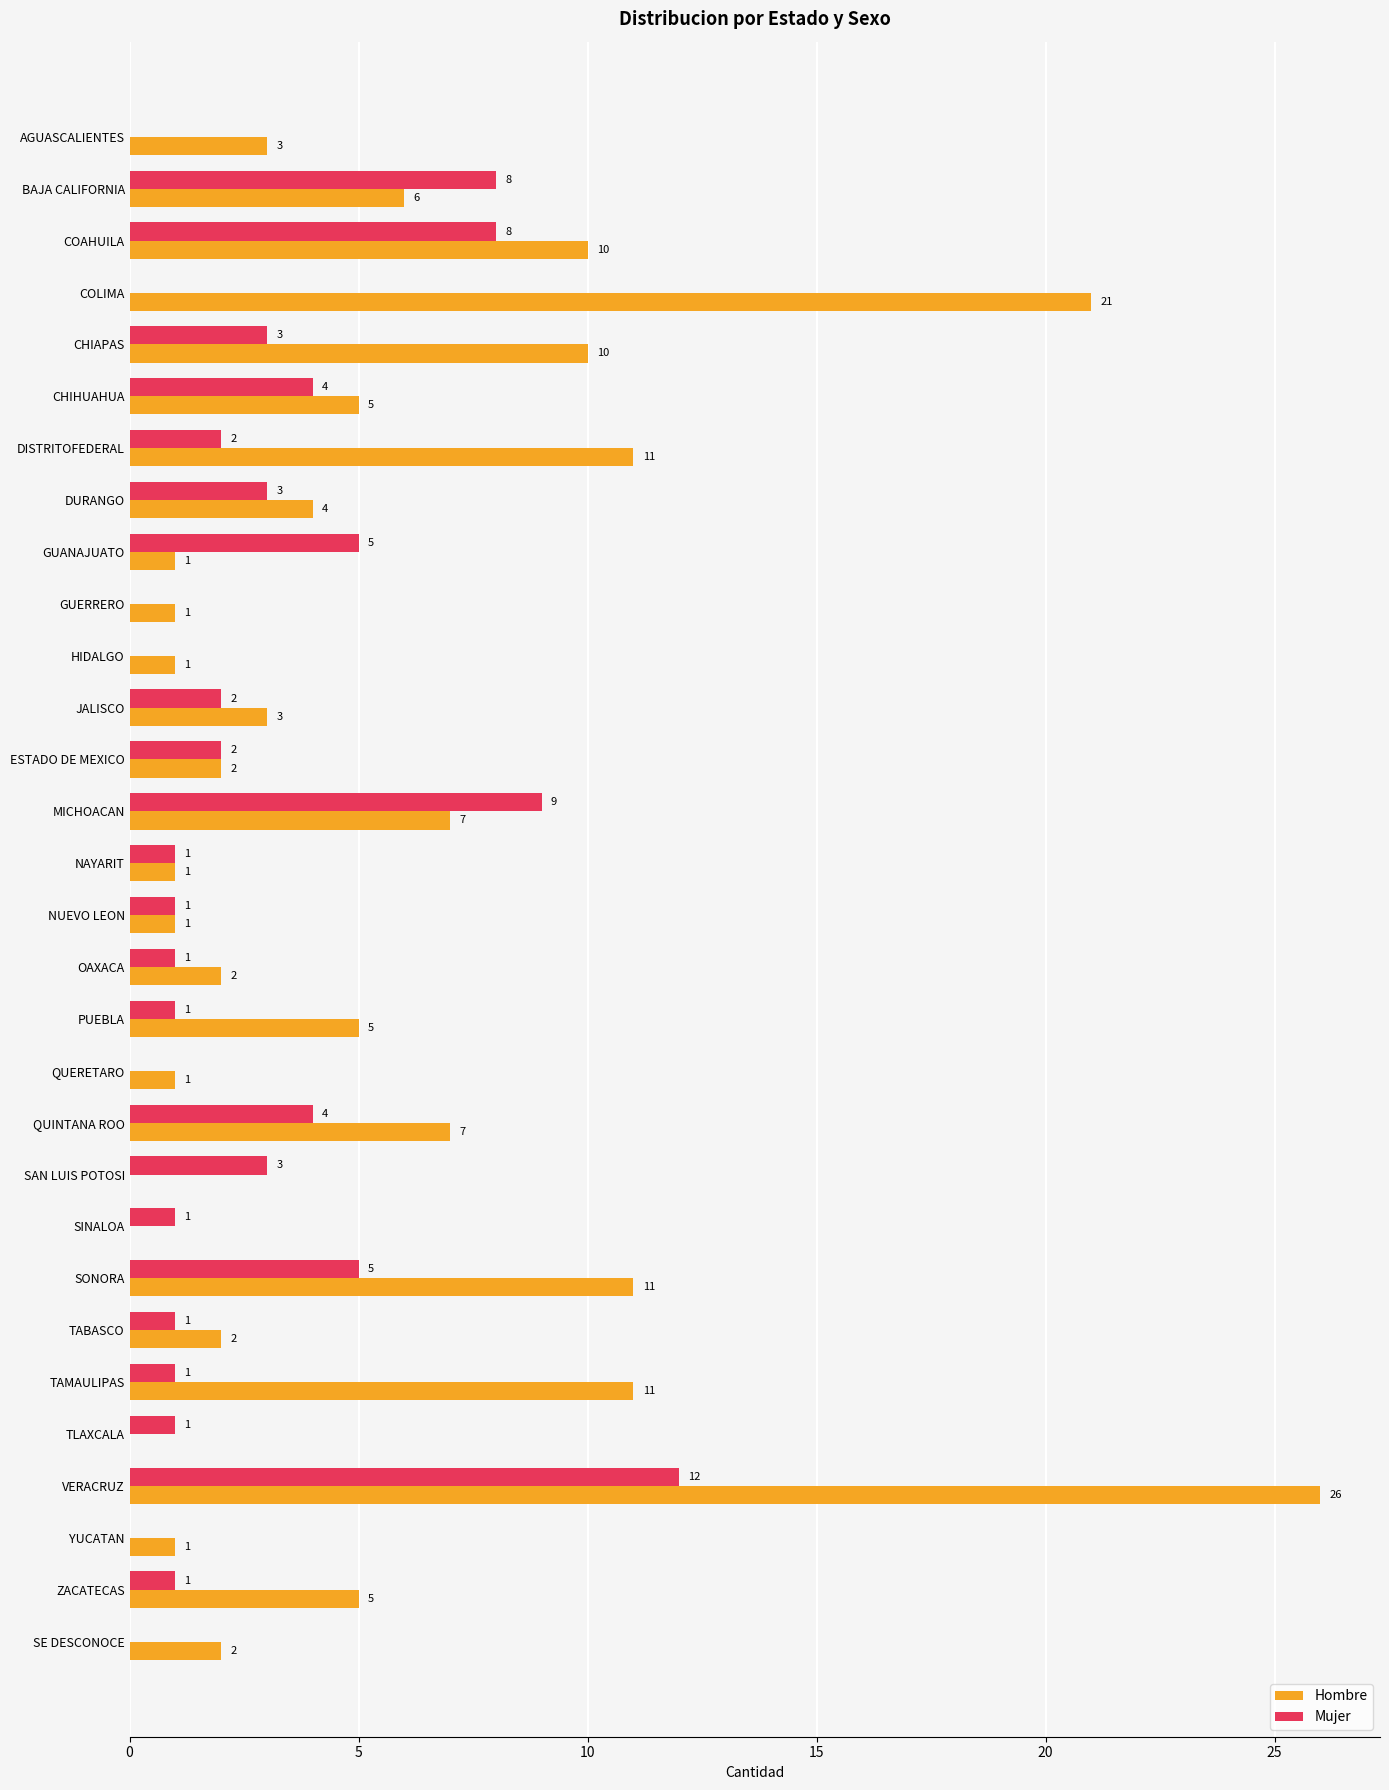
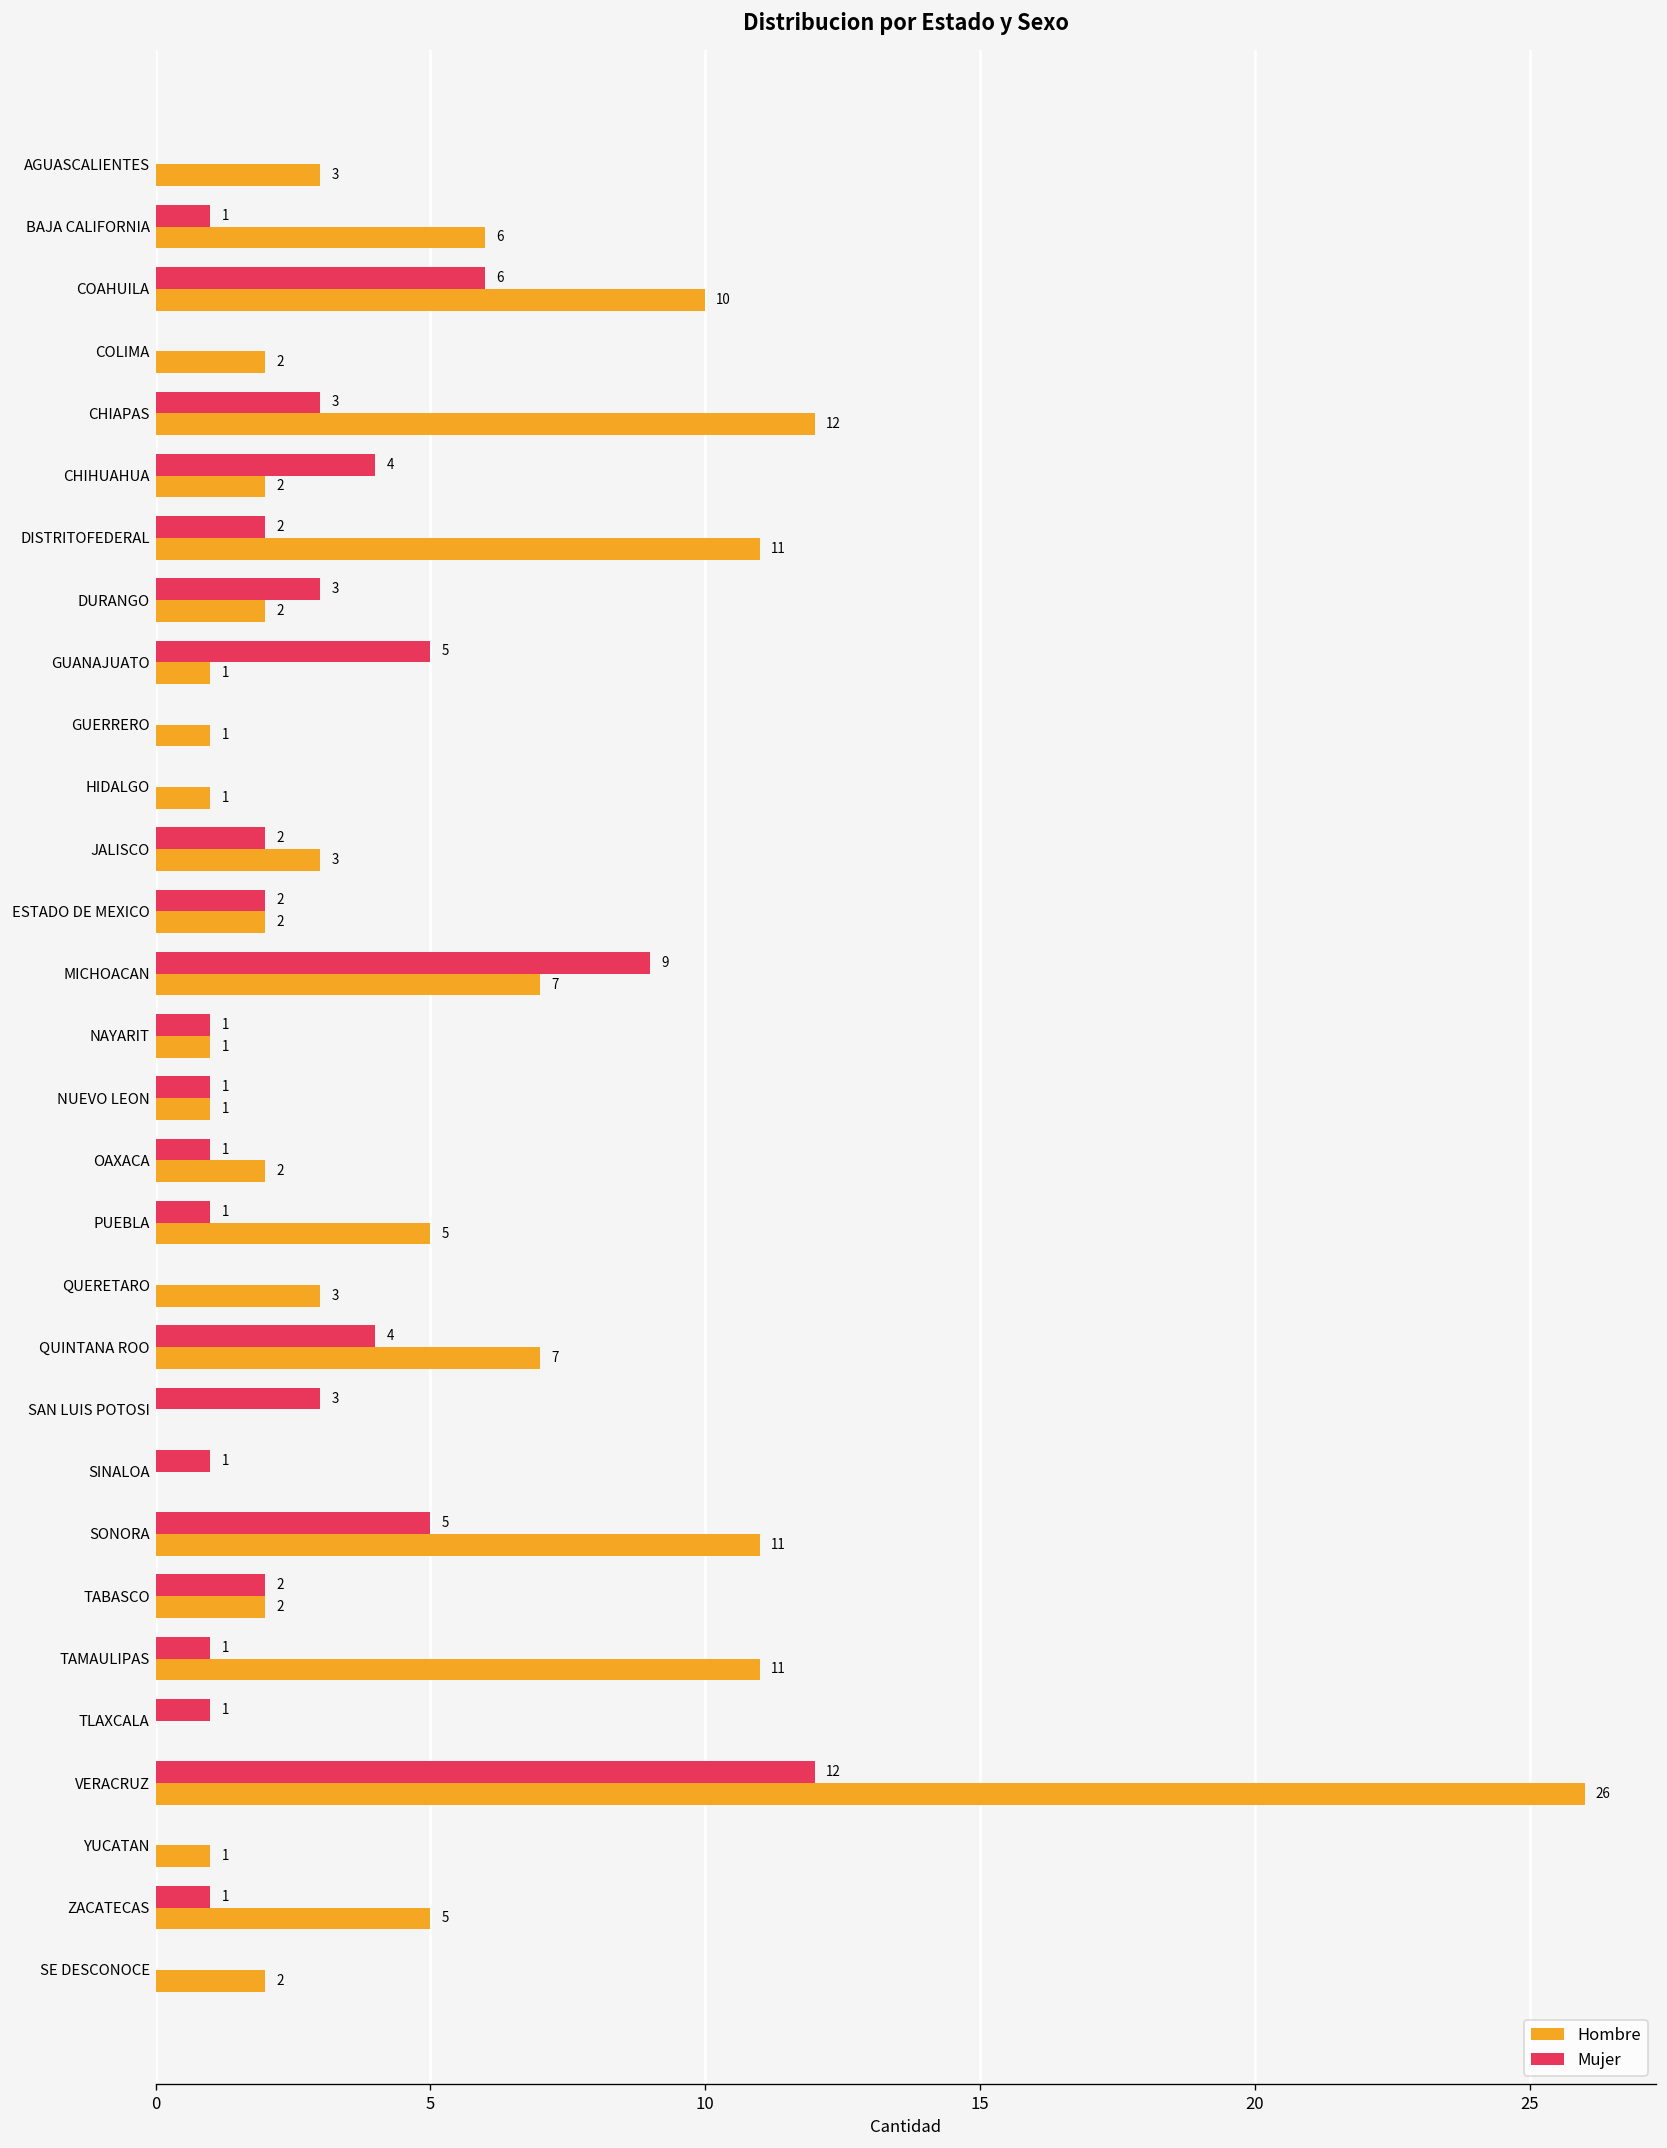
  {
    "Hombre": {
      "AGUASCALIENTES": 3,
      "BAJA CALIFORNIA": 6,
      "COAHUILA": 10,
-     "COLIMA": 21,
-     "CHIAPAS": 10,
-     "CHIHUAHUA": 5,
+     "COLIMA": 2,
+     "CHIAPAS": 12,
+     "CHIHUAHUA": 2,
      "DISTRITOFEDERAL": 11,
-     "DURANGO": 4,
+     "DURANGO": 2,
      "GUANAJUATO": 1,
      "GUERRERO": 1,
      "HIDALGO": 1,
      "JALISCO": 3,
      "ESTADO DE MEXICO": 2,
      "MICHOACAN": 7,
      "NAYARIT": 1,
      "NUEVO LEON": 1,
      "OAXACA": 2,
      "PUEBLA": 5,
-     "QUERETARO": 1,
+     "QUERETARO": 3,
      "QUINTANA ROO": 7,
      "SONORA": 11,
      "TABASCO": 2,
      "TAMAULIPAS": 11,
      "VERACRUZ": 26,
      "YUCATAN": 1,
      "ZACATECAS": 5,
      "SE DESCONOCE": 2
    },
    "Mujer": {
-     "BAJA CALIFORNIA": 8,
-     "COAHUILA": 8,
+     "BAJA CALIFORNIA": 1,
+     "COAHUILA": 6,
      "CHIAPAS": 3,
      "CHIHUAHUA": 4,
      "DISTRITOFEDERAL": 2,
      "DURANGO": 3,
      "GUANAJUATO": 5,
      "JALISCO": 2,
      "ESTADO DE MEXICO": 2,
      "MICHOACAN": 9,
      "NAYARIT": 1,
      "NUEVO LEON": 1,
      "OAXACA": 1,
      "PUEBLA": 1,
      "QUINTANA ROO": 4,
      "SAN LUIS POTOSI": 3,
      "SINALOA": 1,
      "SONORA": 5,
-     "TABASCO": 1,
+     "TABASCO": 2,
      "TAMAULIPAS": 1,
      "TLAXCALA": 1,
      "VERACRUZ": 12,
      "ZACATECAS": 1
    }
  }
